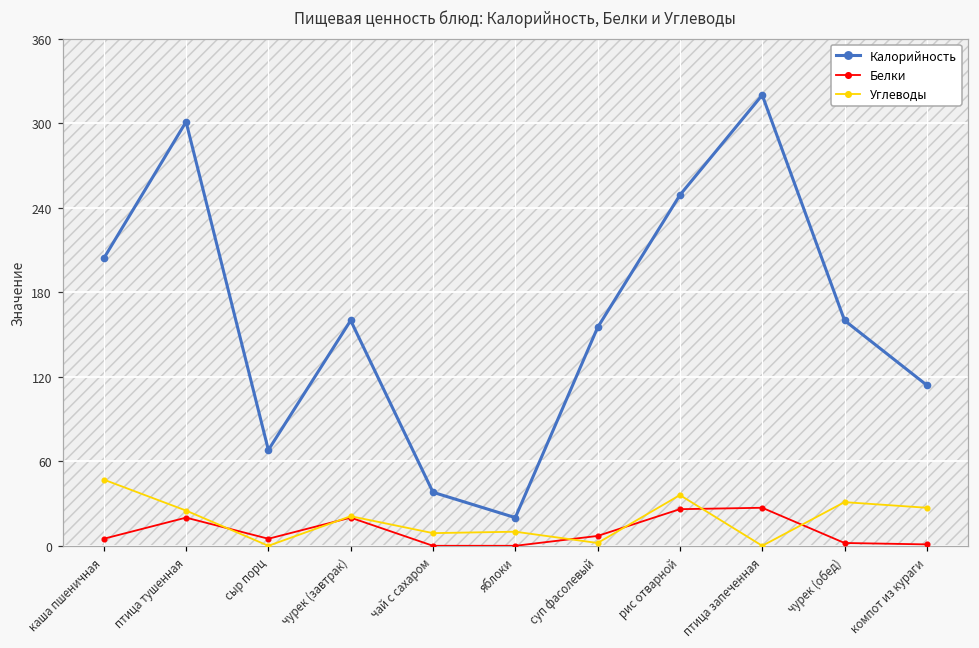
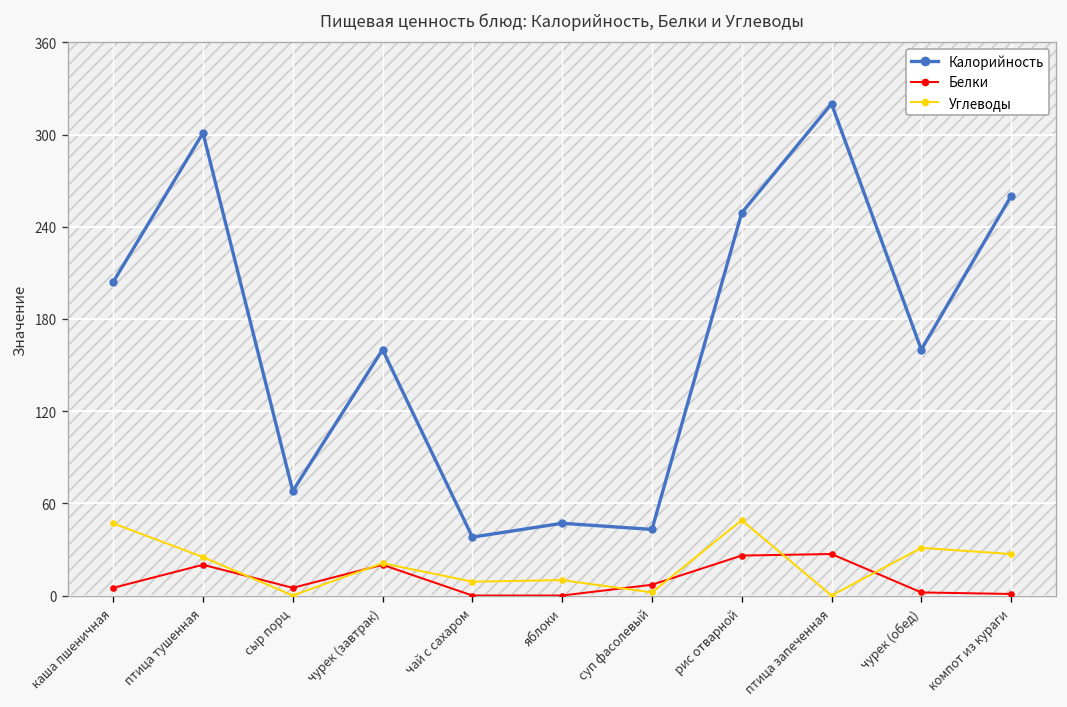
  {
    "Калорийность": {
      "каша пшеничная": 204,
      "птица тушенная": 301,
      "сыр порц": 68,
      "чурек (завтрак)": 160,
      "чай с сахаром": 38,
-     "яблоки": 20,
-     "суп фасолевый": 155,
+     "яблоки": 47,
+     "суп фасолевый": 43,
      "рис отварной": 249,
      "птица запеченная": 320,
      "чурек (обед)": 160,
-     "компот из кураги": 114
+     "компот из кураги": 260
    },
    "Белки": {
      "каша пшеничная": 5,
      "птица тушенная": 20,
      "сыр порц": 5,
      "чай с сахаром": 0,
      "яблоки": 0,
      "суп фасолевый": 7,
      "рис отварной": 26,
      "птица запеченная": 27,
      "чурек (обед)": 2,
      "компот из кураги": 1
    },
    "Углеводы": {
      "каша пшеничная": 47,
      "птица тушенная": 25,
      "сыр порц": 0,
      "чай с сахаром": 9,
      "яблоки": 10,
      "суп фасолевый": 2,
-     "рис отварной": 36,
+     "рис отварной": 49,
      "птица запеченная": 0,
      "чурек (обед)": 31,
      "компот из кураги": 27
    }
  }
